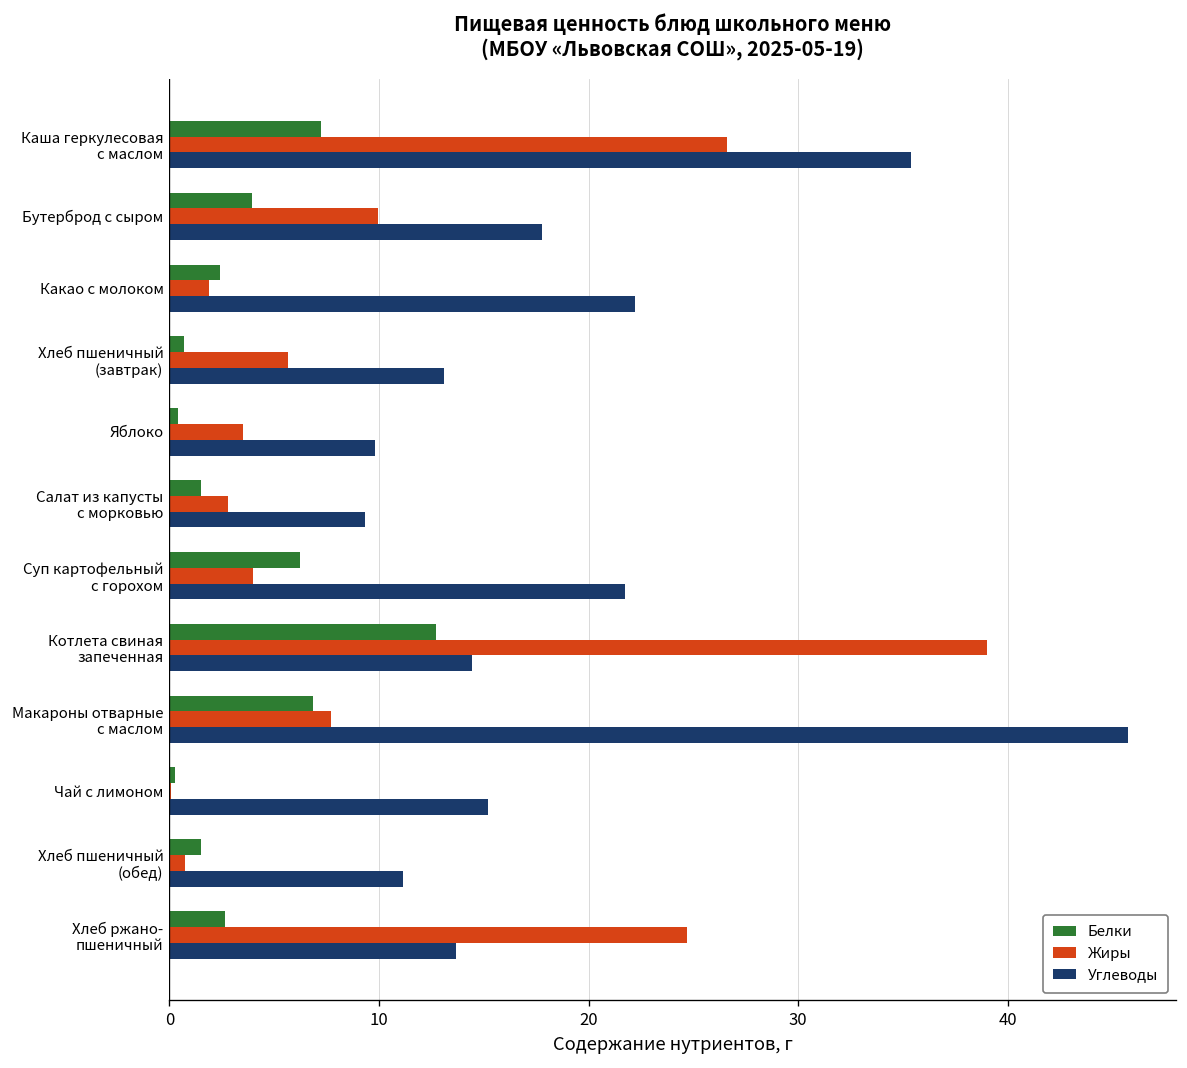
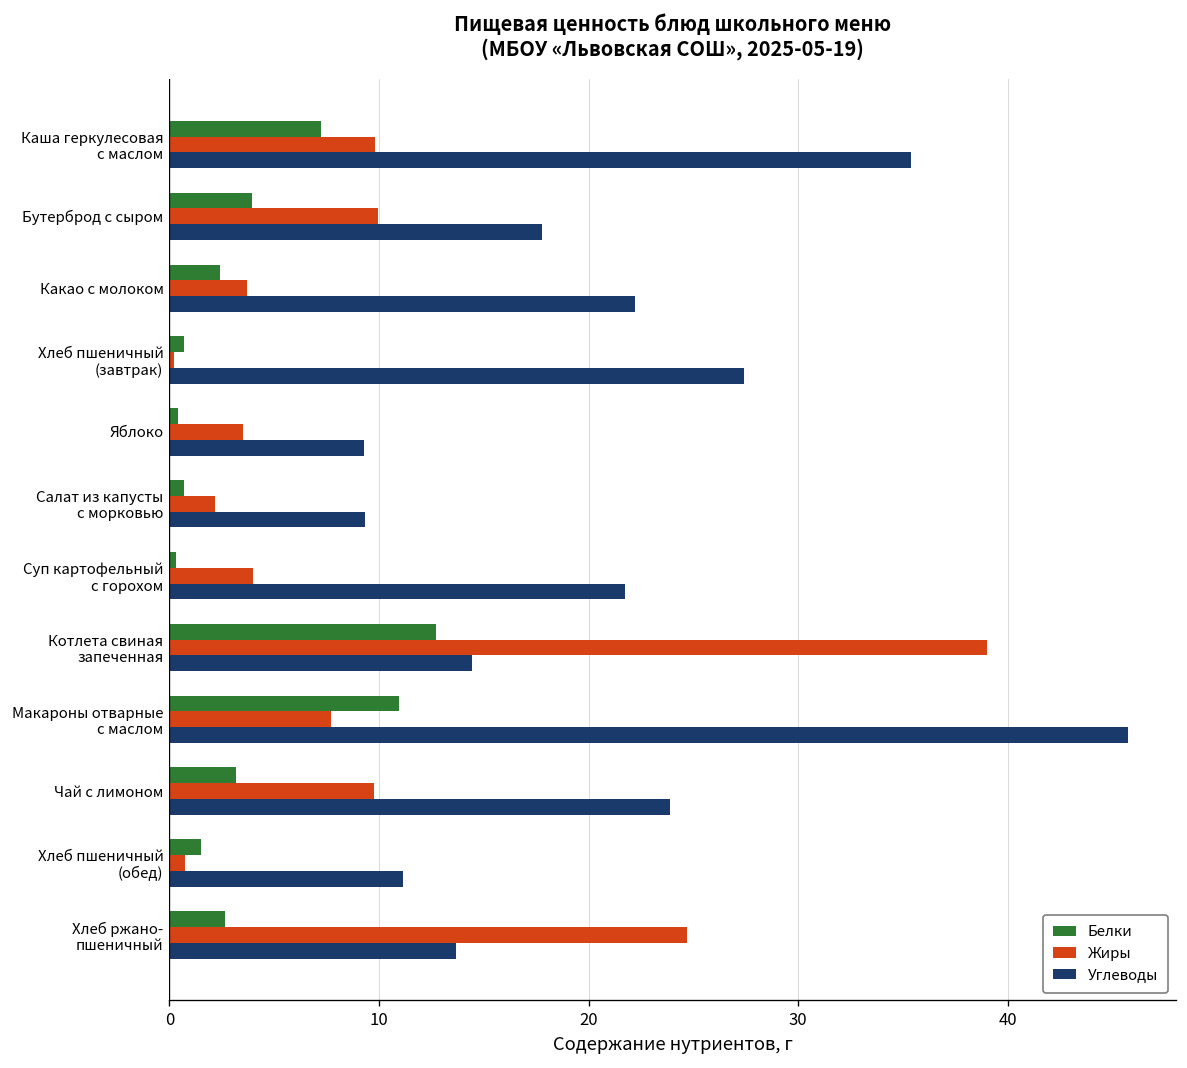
  {
    "Белки": {
      "Каша геркулесовая с маслом": 7.2,
      "Бутерброд с сыром": 4.0,
      "Какао с молоком": 2.4,
      "Хлеб пшеничный (завтрак)": 0.7,
      "Яблоко": 0.4,
-     "Салат из капусты с морковью": 1.5,
-     "Суп картофельный с горохом": 6.2,
+     "Салат из капусты с морковью": 0.7,
+     "Суп картофельный с горохом": 0.3,
      "Котлета свиная запеченная": 12.7,
-     "Макароны отварные с маслом": 6.8,
-     "Чай с лимоном": 0.3,
+     "Макароны отварные с маслом": 11.0,
+     "Чай с лимоном": 3.2,
      "Хлеб пшеничный (обед)": 1.5,
      "Хлеб ржано- пшеничный": 2.6
    },
    "Жиры": {
-     "Каша геркулесовая с маслом": 26.6,
+     "Каша геркулесовая с маслом": 9.8,
      "Бутерброд с сыром": 10.0,
-     "Какао с молоком": 1.9,
-     "Хлеб пшеничный (завтрак)": 5.7,
+     "Какао с молоком": 3.7,
+     "Хлеб пшеничный (завтрак)": 0.2,
      "Яблоко": 3.5,
-     "Салат из капусты с морковью": 2.8,
+     "Салат из капусты с морковью": 2.2,
      "Суп картофельный с горохом": 4.0,
      "Котлета свиная запеченная": 39.0,
      "Макароны отварные с маслом": 7.7,
-     "Чай с лимоном": 0.1,
+     "Чай с лимоном": 9.8,
      "Хлеб пшеничный (обед)": 0.8,
      "Хлеб ржано- пшеничный": 24.7
    },
    "Углеводы": {
      "Каша геркулесовая с маслом": 35.4,
      "Бутерброд с сыром": 17.8,
      "Какао с молоком": 22.2,
-     "Хлеб пшеничный (завтрак)": 13.1,
-     "Яблоко": 9.8,
+     "Хлеб пшеничный (завтрак)": 27.4,
+     "Яблоко": 9.3,
      "Салат из капусты с морковью": 9.3,
      "Суп картофельный с горохом": 21.7,
      "Котлета свиная запеченная": 14.5,
      "Макароны отварные с маслом": 45.7,
-     "Чай с лимоном": 15.2,
+     "Чай с лимоном": 23.9,
      "Хлеб пшеничный (обед)": 11.2,
      "Хлеб ржано- пшеничный": 13.7
    }
  }
